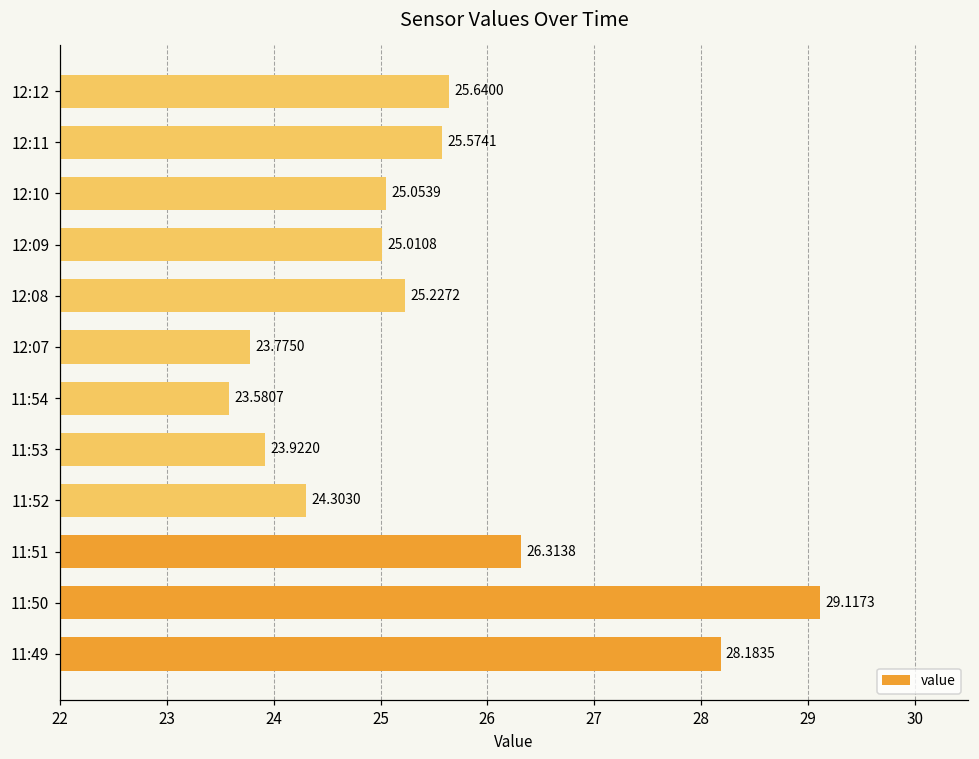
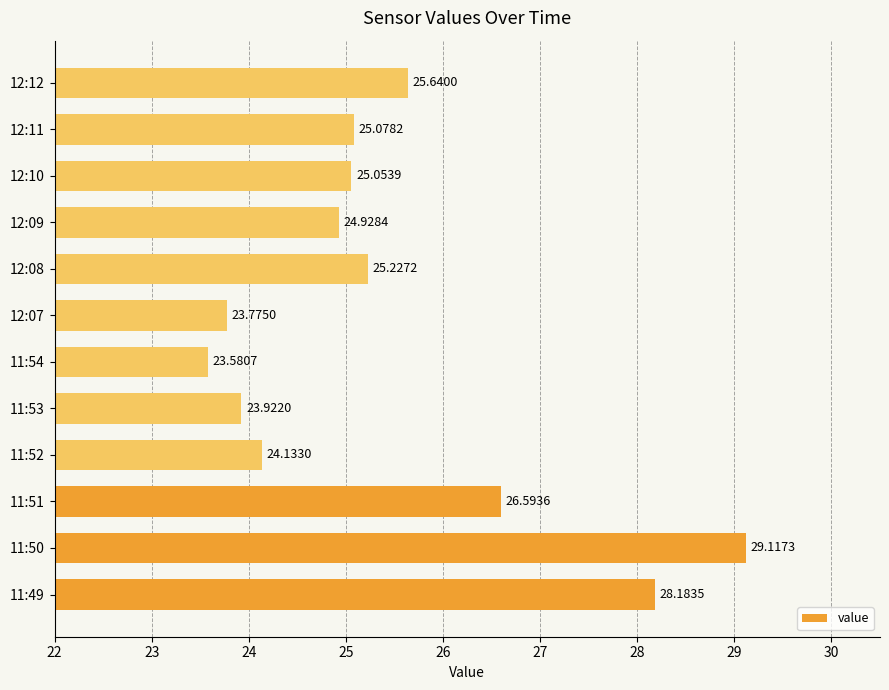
  {
    "12:12": 25.6400,
-   "12:11": 25.5741,
+   "12:11": 25.0782,
    "12:10": 25.0539,
-   "12:09": 25.0108,
+   "12:09": 24.9284,
    "12:08": 25.2272,
    "12:07": 23.7750,
    "11:54": 23.5807,
    "11:53": 23.9220,
-   "11:52": 24.3030,
-   "11:51": 26.3138,
+   "11:52": 24.1330,
+   "11:51": 26.5936,
    "11:50": 29.1173,
    "11:49": 28.1835
  }
